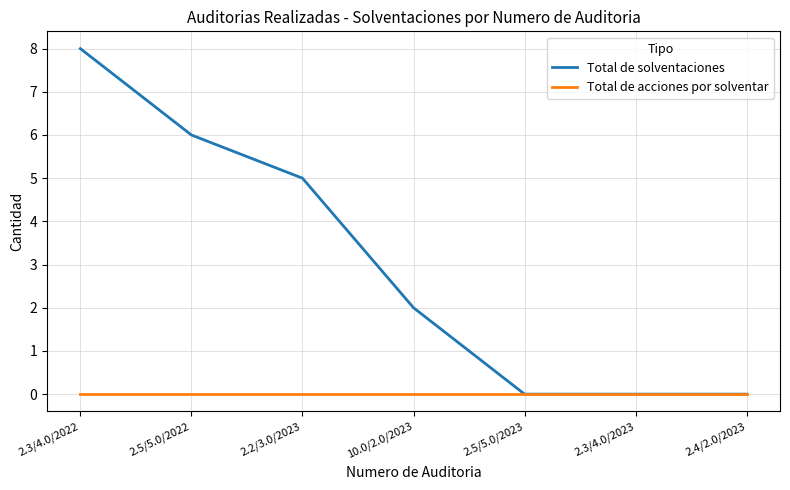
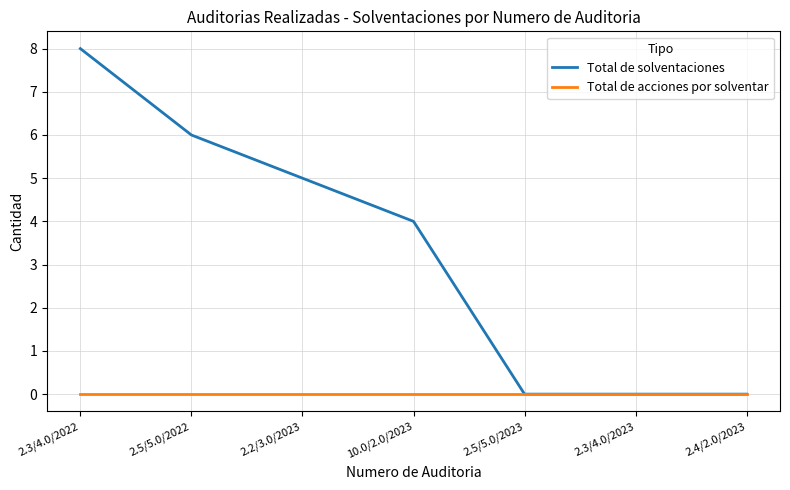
  {
    "Total de solventaciones": {
      "2.3/4.0/2022": 8,
      "2.5/5.0/2022": 6,
      "2.2/3.0/2023": 5,
-     "10.0/2.0/2023": 2
+     "10.0/2.0/2023": 4
    },
    "Total de acciones por solventar": {
      "2.3/4.0/2022": 0,
      "2.5/5.0/2022": 0,
      "2.2/3.0/2023": 0,
      "10.0/2.0/2023": 0
    }
  }
